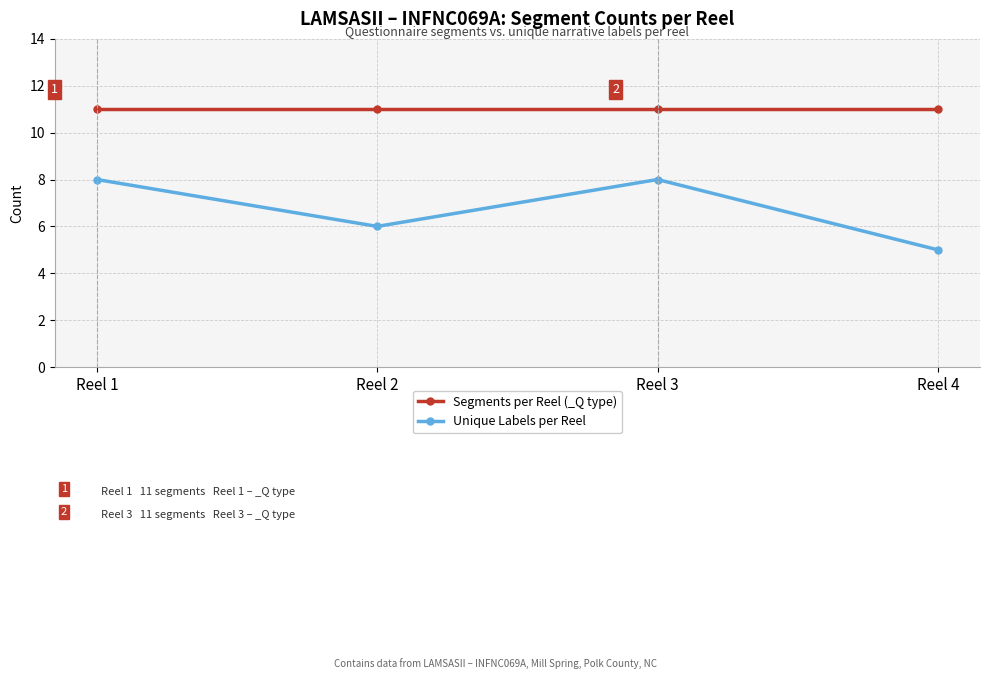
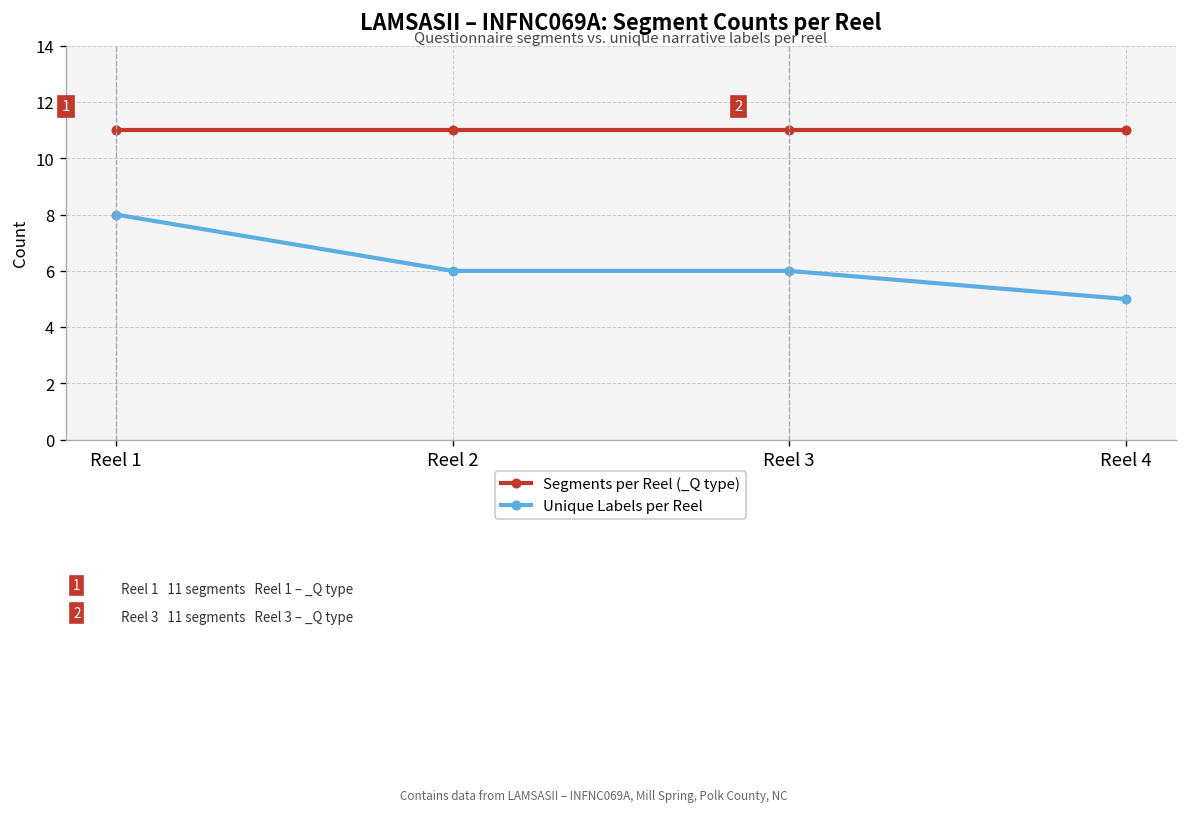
  {
    "Segments per Reel (_Q type)": {
      "Reel 1": 11,
      "Reel 2": 11,
      "Reel 3": 11,
      "Reel 4": 11
    },
    "Unique Labels per Reel": {
      "Reel 1": 8,
      "Reel 2": 6,
-     "Reel 3": 8,
+     "Reel 3": 6,
      "Reel 4": 5
    }
  }
